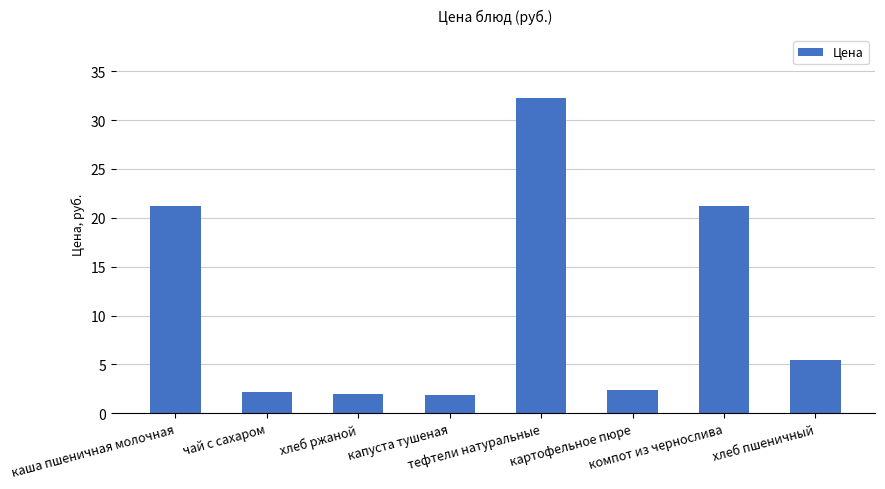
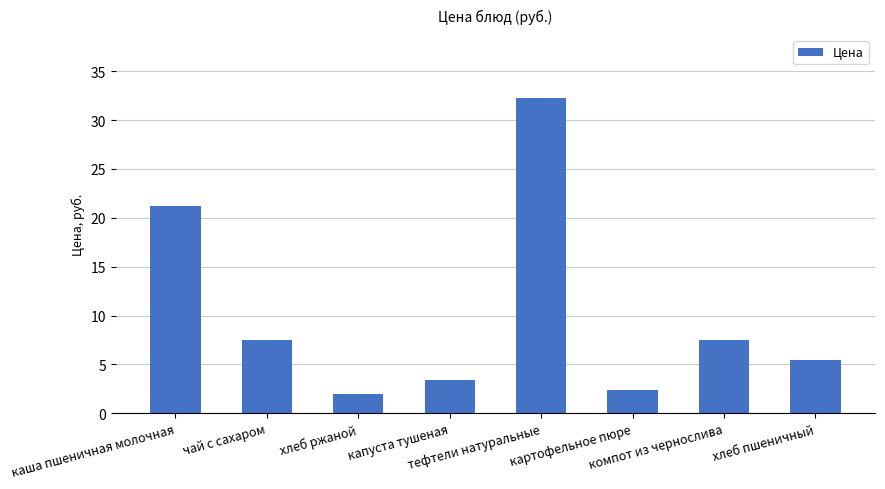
  {
    "каша пшеничная молочная": 21,
-   "чай с сахаром": 2,
+   "чай с сахаром": 8,
    "хлеб ржаной": 2,
-   "капуста тушеная": 2,
+   "капуста тушеная": 3,
    "тефтели натуральные": 32,
    "картофельное пюре": 2,
-   "компот из чернослива": 21,
+   "компот из чернослива": 7,
    "хлеб пшеничный": 5
  }
